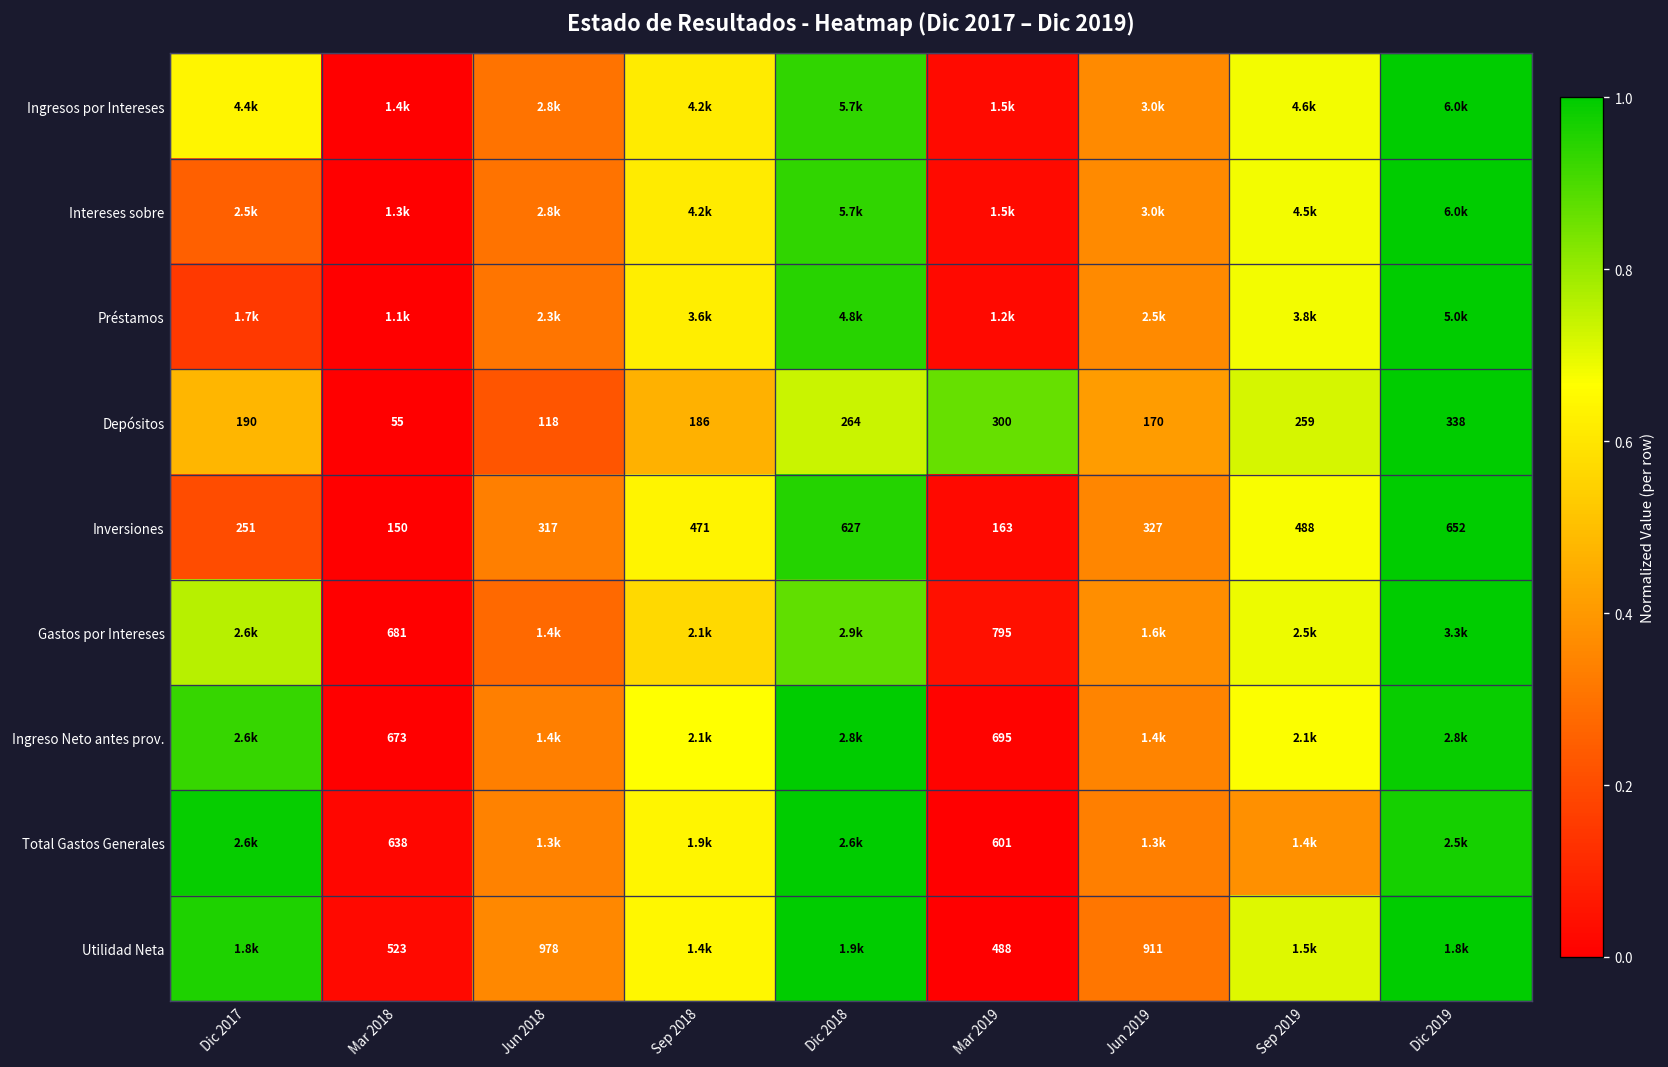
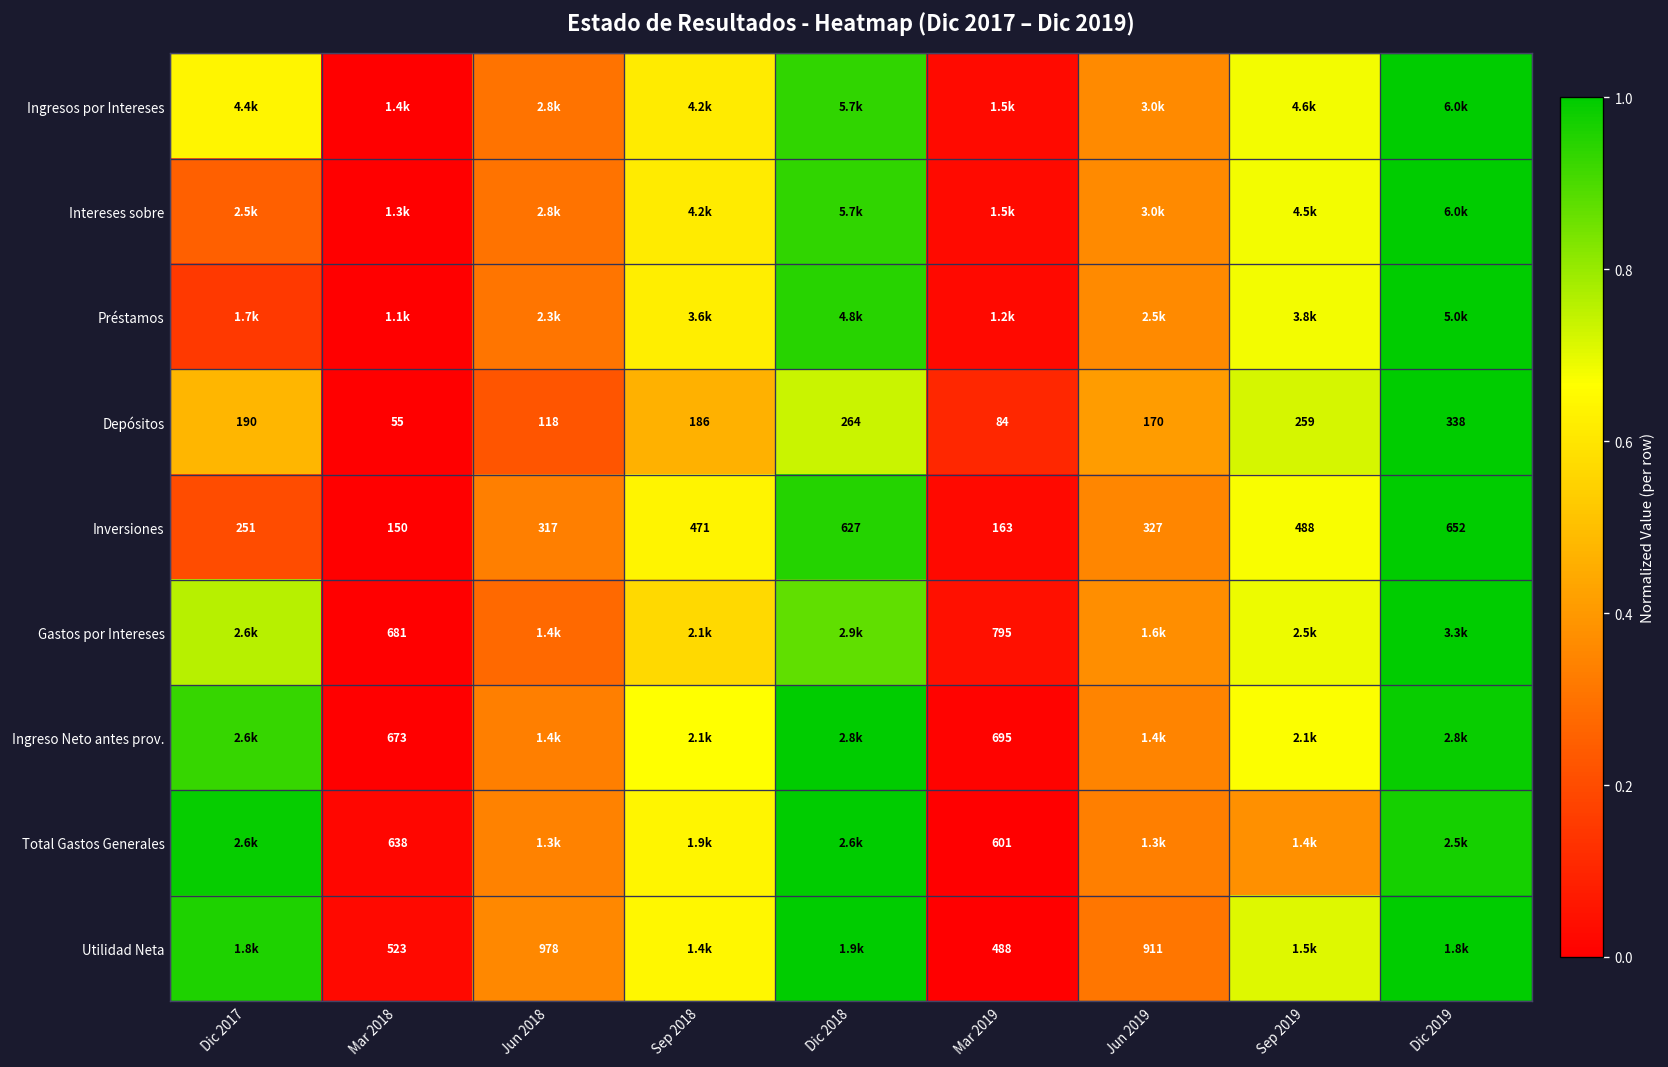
  {
    "Ingresos por Intereses": {
      "Dic 2017": "4.4k",
      "Mar 2018": "1.4k",
      "Jun 2018": "2.8k",
      "Sep 2018": "4.2k",
      "Dic 2018": "5.7k",
      "Mar 2019": "1.5k",
      "Jun 2019": "3.0k",
      "Sep 2019": "4.6k",
      "Dic 2019": "6.0k"
    },
    "Intereses sobre": {
      "Dic 2017": "2.5k",
      "Mar 2018": "1.3k",
      "Jun 2018": "2.8k",
      "Sep 2018": "4.2k",
      "Dic 2018": "5.7k",
      "Mar 2019": "1.5k",
      "Jun 2019": "3.0k",
      "Sep 2019": "4.5k",
      "Dic 2019": "6.0k"
    },
    "Préstamos": {
      "Dic 2017": "1.7k",
      "Mar 2018": "1.1k",
      "Jun 2018": "2.3k",
      "Sep 2018": "3.6k",
      "Dic 2018": "4.8k",
      "Mar 2019": "1.2k",
      "Jun 2019": "2.5k",
      "Sep 2019": "3.8k",
      "Dic 2019": "5.0k"
    },
    "Depósitos": {
      "Dic 2017": "190",
      "Mar 2018": "55",
      "Jun 2018": "118",
      "Sep 2018": "186",
      "Dic 2018": "264",
-     "Mar 2019": "300",
+     "Mar 2019": "84",
      "Jun 2019": "170",
      "Sep 2019": "259",
      "Dic 2019": "338"
    },
    "Inversiones": {
      "Dic 2017": "251",
      "Mar 2018": "150",
      "Jun 2018": "317",
      "Sep 2018": "471",
      "Dic 2018": "627",
      "Mar 2019": "163",
      "Jun 2019": "327",
      "Sep 2019": "488",
      "Dic 2019": "652"
    },
    "Gastos por Intereses": {
      "Dic 2017": "2.6k",
      "Mar 2018": "681",
      "Jun 2018": "1.4k",
      "Sep 2018": "2.1k",
      "Dic 2018": "2.9k",
      "Mar 2019": "795",
      "Jun 2019": "1.6k",
      "Sep 2019": "2.5k",
      "Dic 2019": "3.3k"
    },
    "Ingreso Neto antes prov.": {
      "Dic 2017": "2.6k",
      "Mar 2018": "673",
      "Jun 2018": "1.4k",
      "Sep 2018": "2.1k",
      "Dic 2018": "2.8k",
      "Mar 2019": "695",
      "Jun 2019": "1.4k",
      "Sep 2019": "2.1k",
      "Dic 2019": "2.8k"
    },
    "Total Gastos Generales": {
      "Dic 2017": "2.6k",
      "Mar 2018": "638",
      "Jun 2018": "1.3k",
      "Sep 2018": "1.9k",
      "Dic 2018": "2.6k",
      "Mar 2019": "601",
      "Jun 2019": "1.3k",
      "Sep 2019": "1.4k",
      "Dic 2019": "2.5k"
    },
    "Utilidad Neta": {
      "Dic 2017": "1.8k",
      "Mar 2018": "523",
      "Jun 2018": "978",
      "Sep 2018": "1.4k",
      "Dic 2018": "1.9k",
      "Mar 2019": "488",
      "Jun 2019": "911",
      "Sep 2019": "1.5k",
      "Dic 2019": "1.8k"
    }
  }
